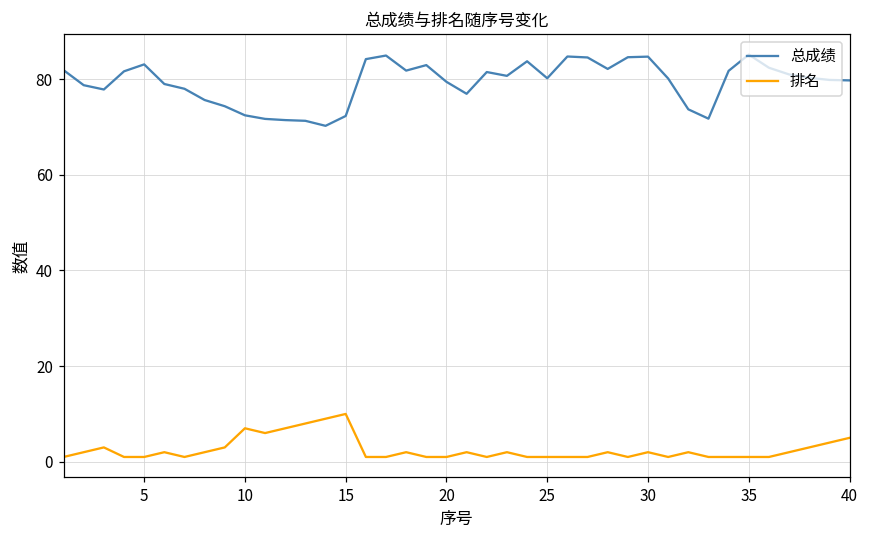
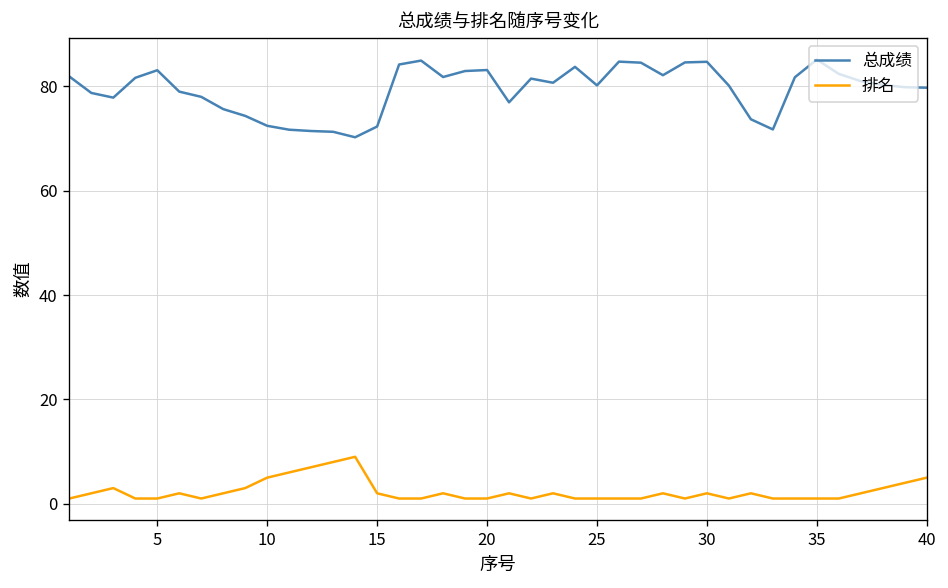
  {
    "总成绩": {
      "5": 83,
      "10": 72,
      "15": 72,
-     "20": 79,
+     "20": 83,
      "25": 80,
      "30": 85,
      "40": 80
    },
    "排名": {
      "5": 1,
-     "10": 7,
-     "15": 10,
+     "10": 5,
+     "15": 2,
      "20": 1,
      "25": 1,
      "30": 2,
      "35": 1,
      "40": 5
    }
  }
